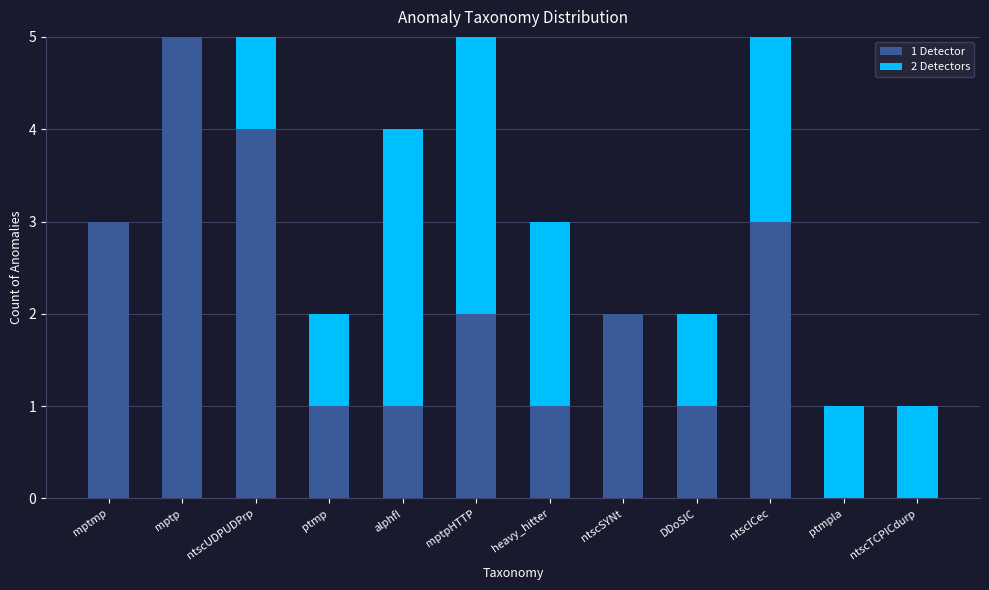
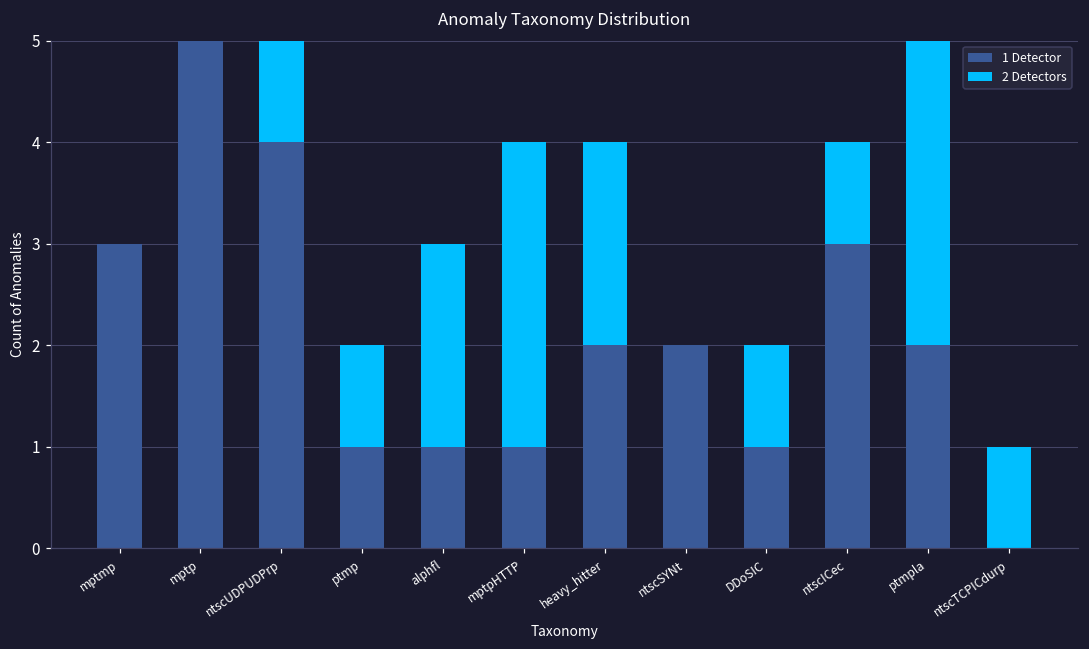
  {
    "1 Detector": {
      "mptmp": 3,
      "mptp": 5,
      "ntscUDPUDPrp": 4,
      "ptmp": 1,
      "alphfl": 1,
-     "mptpHTTP": 2,
-     "heavy_hitter": 1,
+     "mptpHTTP": 1,
+     "heavy_hitter": 2,
      "ntscSYNt": 2,
      "DDoSIC": 1,
      "ntscICec": 3,
-     "ptmpla": 0,
+     "ptmpla": 2,
      "ntscTCPICdurp": 0
    },
    "2 Detectors": {
-     "alphfl": 3,
-     "ntscICec": 2,
-     "ptmpla": 1
+     "alphfl": 2,
+     "ntscICec": 1,
+     "ptmpla": 3
    }
  }
